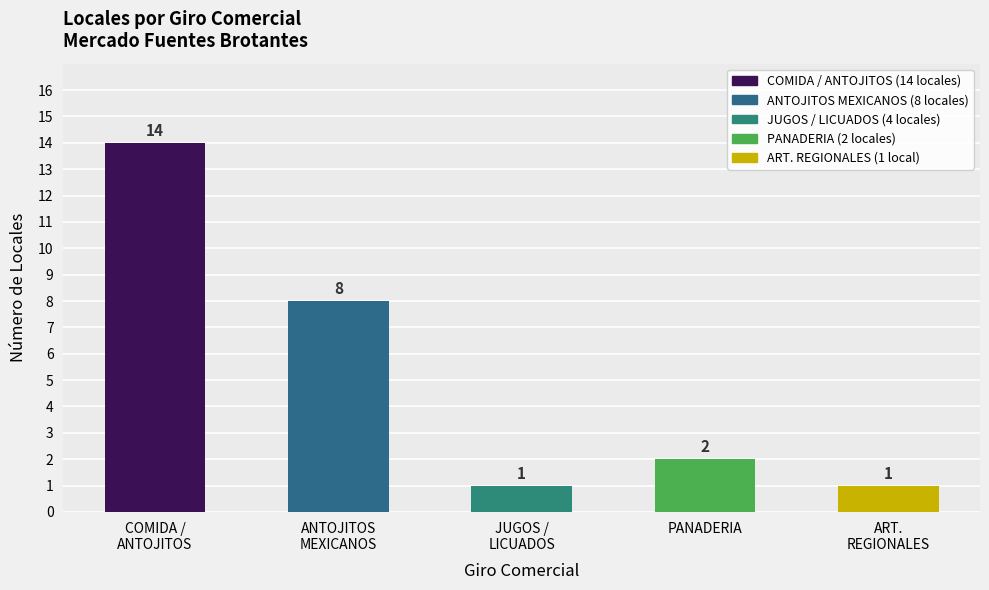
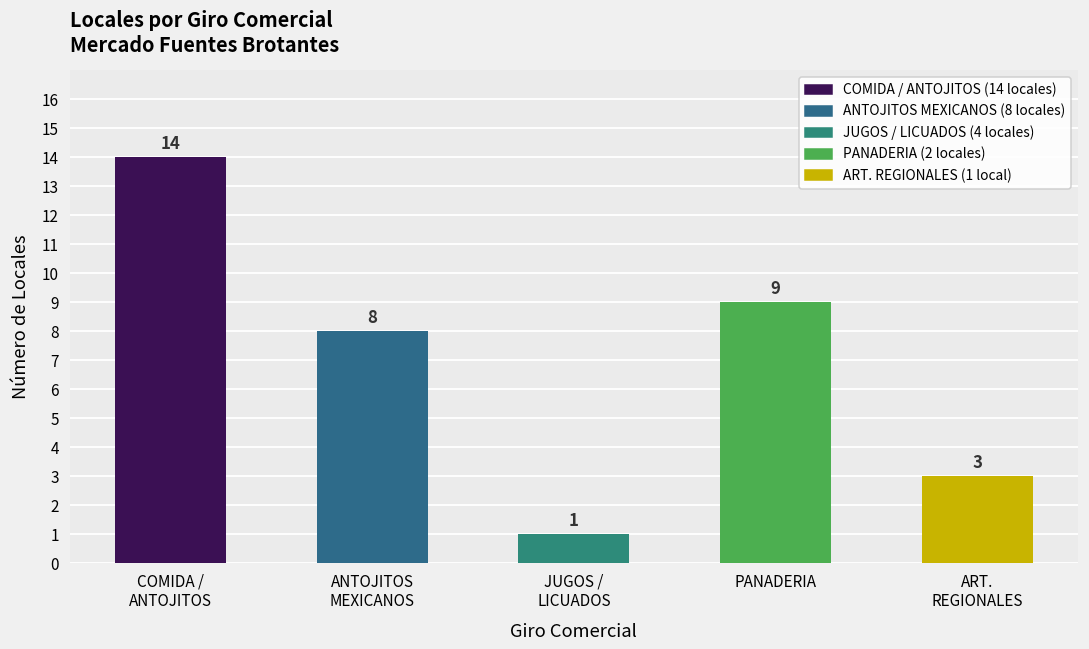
  {
    "COMIDA / ANTOJITOS": 14,
    "ANTOJITOS MEXICANOS": 8,
    "JUGOS / LICUADOS": 1,
-   "PANADERIA": 2,
-   "ART. REGIONALES": 1
+   "PANADERIA": 9,
+   "ART. REGIONALES": 3
  }
